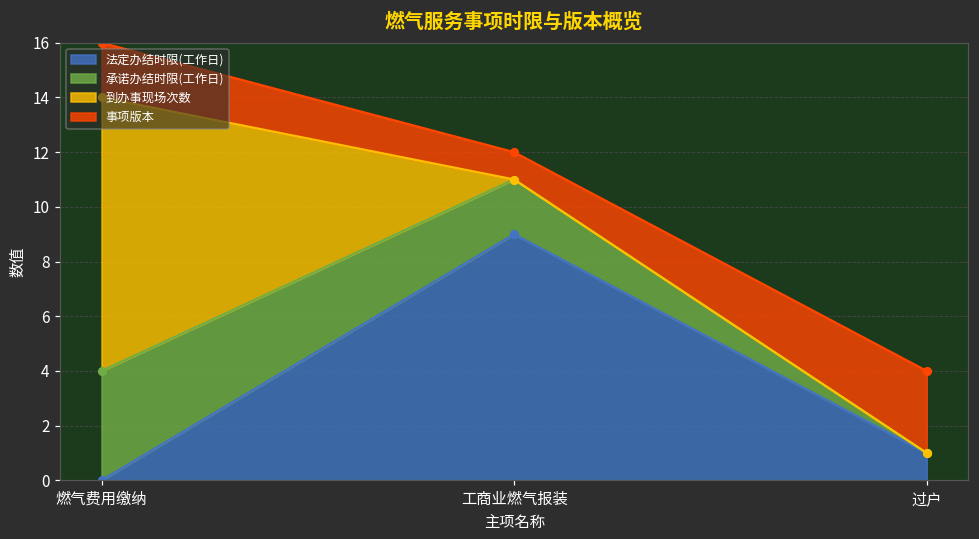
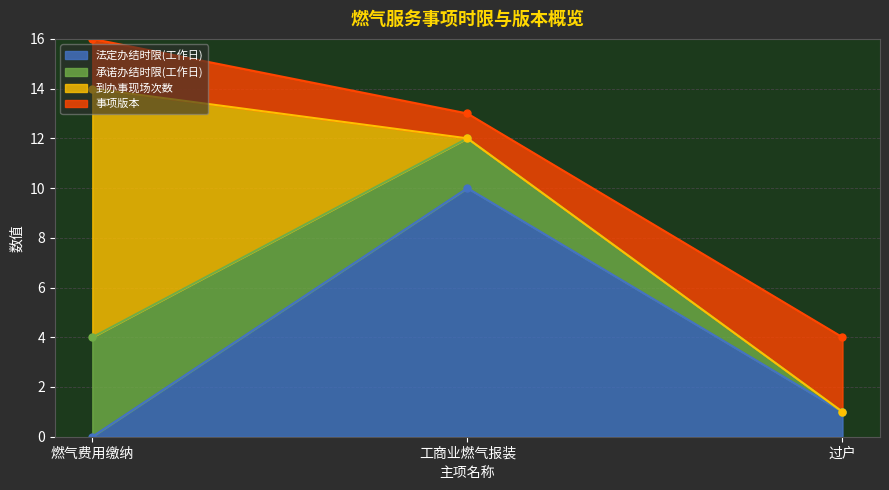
  {
    "法定办结时限(工作日)": {
      "燃气费用缴纳": 0,
-     "工商业燃气报装": 9
+     "工商业燃气报装": 10
    },
    "承诺办结时限(工作日)": {
      "燃气费用缴纳": 4
    },
    "事项版本": {
      "燃气费用缴纳": 2,
      "工商业燃气报装": 1,
      "过户": 3
    }
  }
